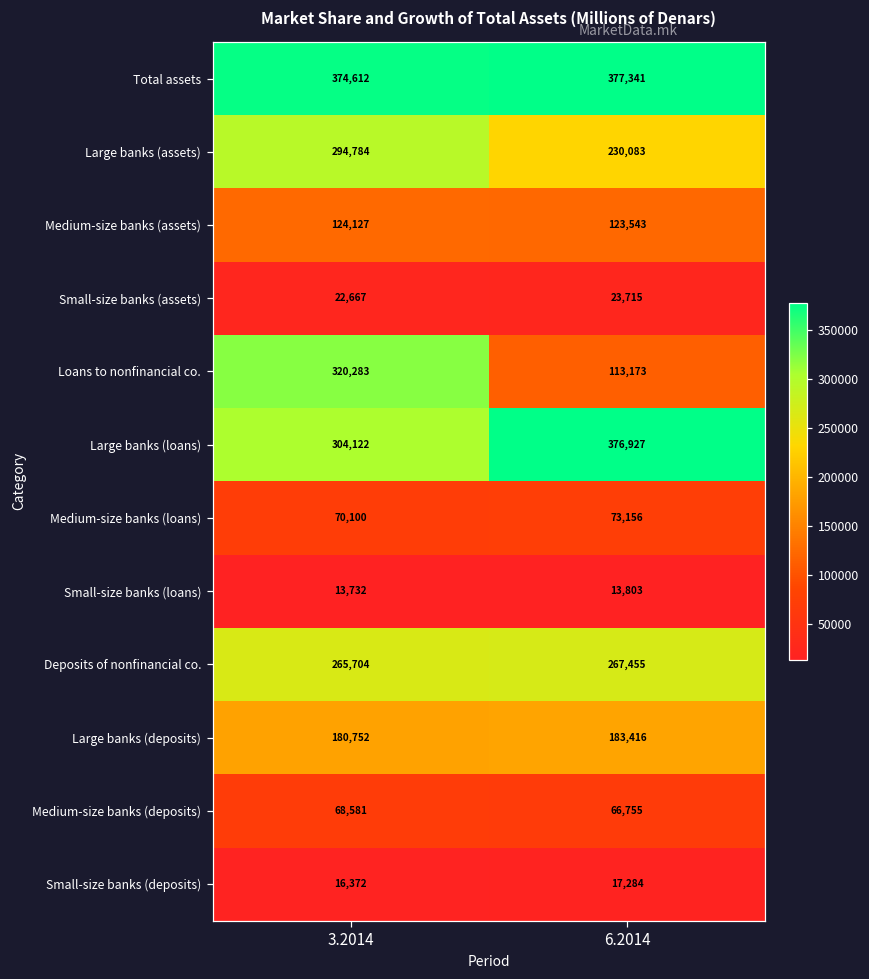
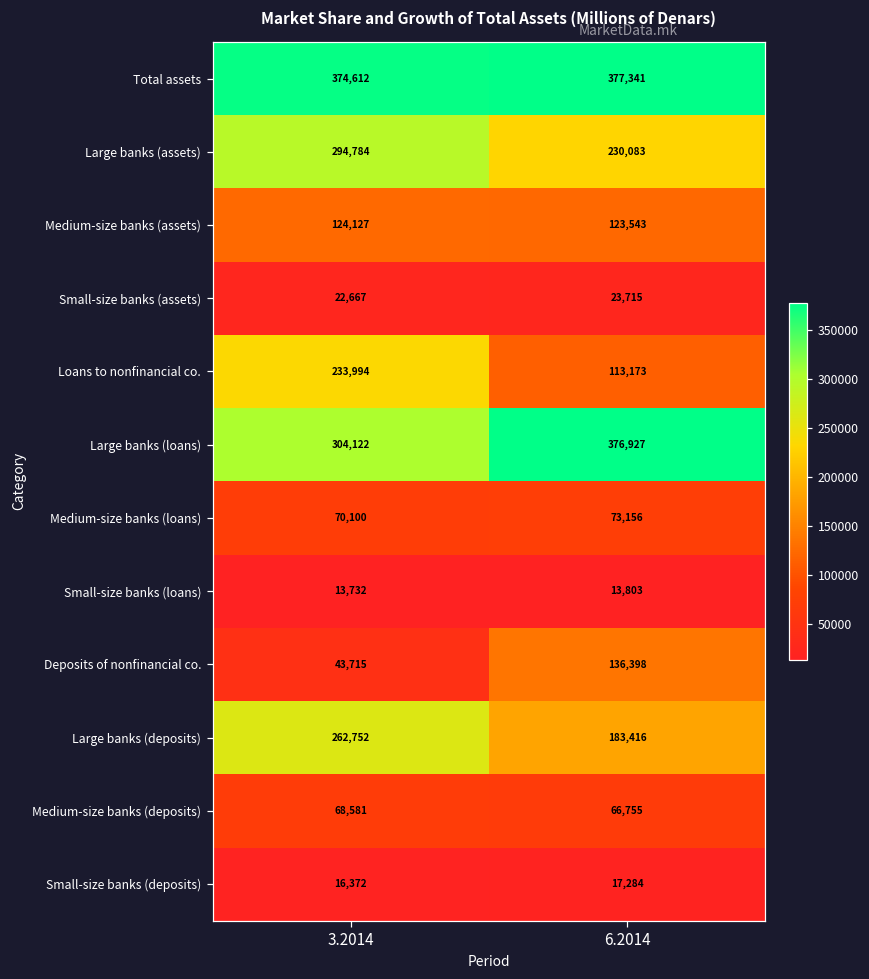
  {
    "Total assets": {
      "3.2014": "374,612",
      "6.2014": "377,341"
    },
    "Large banks (assets)": {
      "3.2014": "294,784",
      "6.2014": "230,083"
    },
    "Medium-size banks (assets)": {
      "3.2014": "124,127",
      "6.2014": "123,543"
    },
    "Small-size banks (assets)": {
      "3.2014": "22,667",
      "6.2014": "23,715"
    },
    "Loans to nonfinancial co.": {
-     "3.2014": "320,283",
+     "3.2014": "233,994",
      "6.2014": "113,173"
    },
    "Large banks (loans)": {
      "3.2014": "304,122",
      "6.2014": "376,927"
    },
    "Medium-size banks (loans)": {
      "3.2014": "70,100",
      "6.2014": "73,156"
    },
    "Small-size banks (loans)": {
      "3.2014": "13,732",
      "6.2014": "13,803"
    },
    "Deposits of nonfinancial co.": {
-     "3.2014": "265,704",
-     "6.2014": "267,455"
+     "3.2014": "43,715",
+     "6.2014": "136,398"
    },
    "Large banks (deposits)": {
-     "3.2014": "180,752",
+     "3.2014": "262,752",
      "6.2014": "183,416"
    },
    "Medium-size banks (deposits)": {
      "3.2014": "68,581",
      "6.2014": "66,755"
    },
    "Small-size banks (deposits)": {
      "3.2014": "16,372",
      "6.2014": "17,284"
    }
  }
